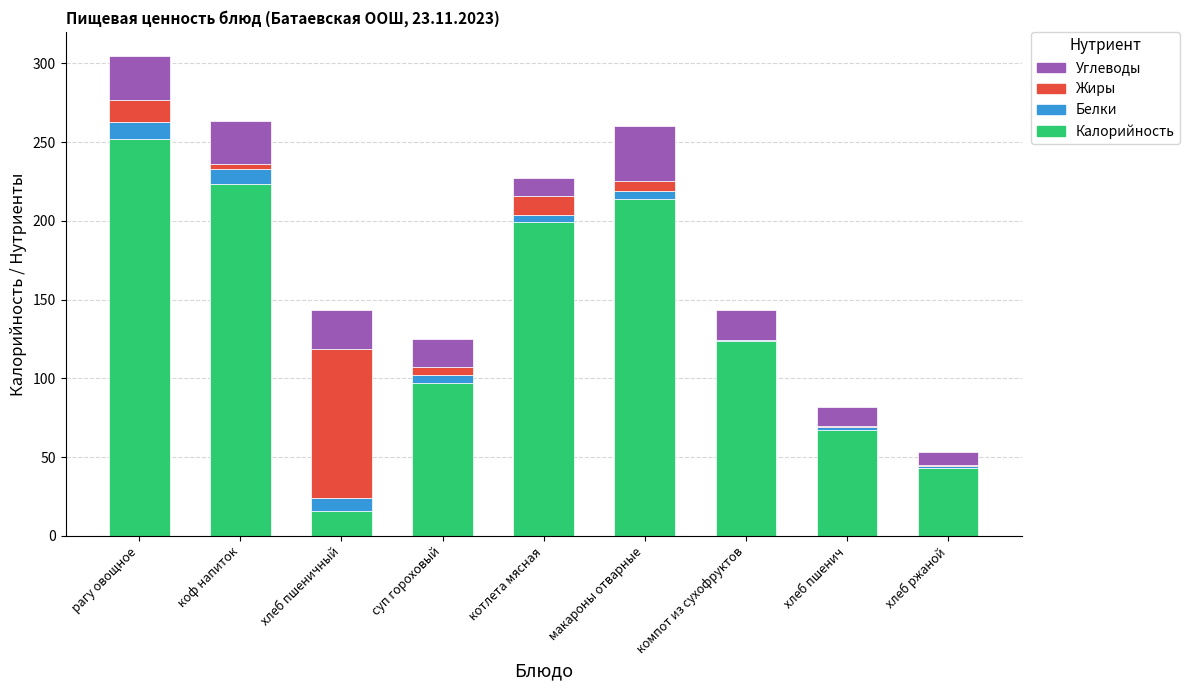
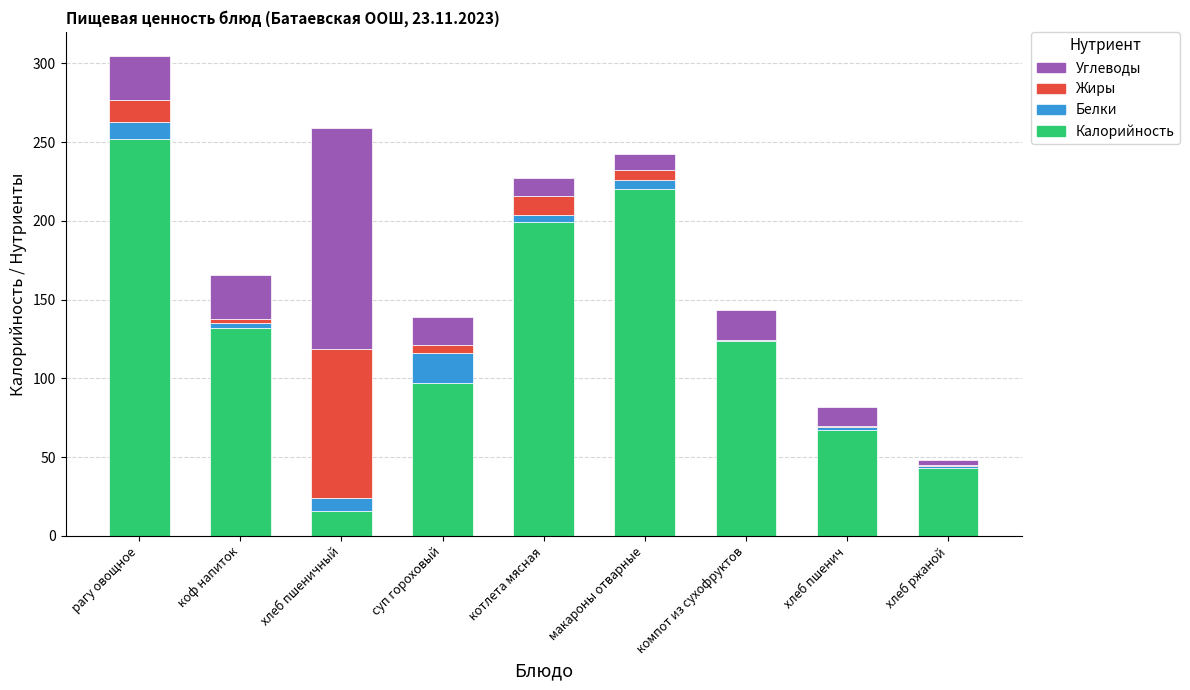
  {
    "Калорийность": {
      "рагу овощное": 252,
-     "коф напиток": 223,
+     "коф напиток": 132,
      "хлеб пшеничный": 16,
      "суп гороховый": 97,
      "котлета мясная": 199,
-     "макароны отварные": 214,
+     "макароны отварные": 221,
      "компот из сухофруктов": 124,
      "хлеб пшенич": 68,
      "хлеб ржаной": 43
    },
    "Белки": {
      "рагу овощное": 11,
-     "коф напиток": 10,
+     "коф напиток": 3,
      "хлеб пшеничный": 9,
-     "суп гороховый": 5,
+     "суп гороховый": 19,
      "котлета мясная": 5,
      "макароны отварные": 5,
      "хлеб пшенич": 2,
      "хлеб ржаной": 2
    },
    "Жиры": {
      "рагу овощное": 14,
      "коф напиток": 3,
      "хлеб пшеничный": 94,
      "суп гороховый": 5,
      "котлета мясная": 12,
      "макароны отварные": 6,
      "компот из сухофруктов": 0
    },
    "Углеводы": {
      "рагу овощное": 28,
      "коф напиток": 28,
-     "хлеб пшеничный": 25,
+     "хлеб пшеничный": 140,
      "суп гороховый": 18,
      "котлета мясная": 11,
-     "макароны отварные": 35,
+     "макароны отварные": 10,
      "компот из сухофруктов": 19,
      "хлеб пшенич": 12,
-     "хлеб ржаной": 8
+     "хлеб ржаной": 3
    }
  }
